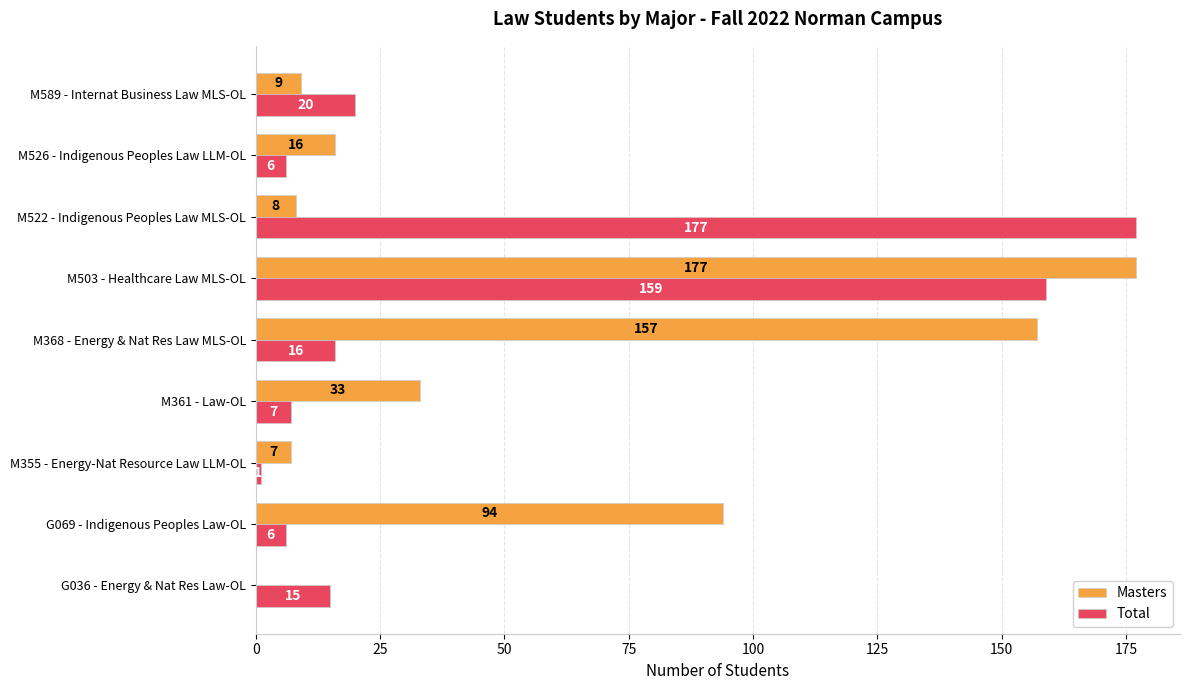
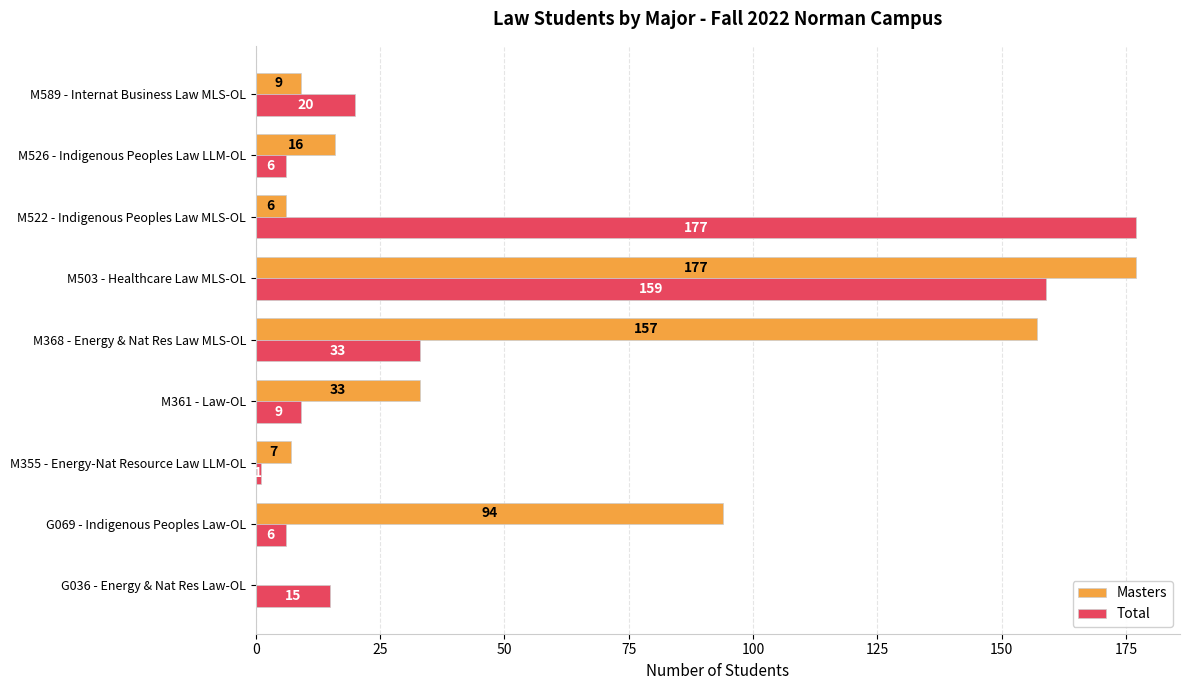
  {
    "Masters": {
      "M589 - Internat Business Law MLS-OL": 9,
      "M526 - Indigenous Peoples Law LLM-OL": 16,
-     "M522 - Indigenous Peoples Law MLS-OL": 8,
+     "M522 - Indigenous Peoples Law MLS-OL": 6,
      "M503 - Healthcare Law MLS-OL": 177,
      "M368 - Energy & Nat Res Law MLS-OL": 157,
      "M361 - Law-OL": 33,
      "M355 - Energy-Nat Resource Law LLM-OL": 7,
      "G069 - Indigenous Peoples Law-OL": 94
    },
    "Total": {
      "M589 - Internat Business Law MLS-OL": 20,
      "M526 - Indigenous Peoples Law LLM-OL": 6,
      "M522 - Indigenous Peoples Law MLS-OL": 177,
      "M503 - Healthcare Law MLS-OL": 159,
-     "M368 - Energy & Nat Res Law MLS-OL": 16,
-     "M361 - Law-OL": 7,
+     "M368 - Energy & Nat Res Law MLS-OL": 33,
+     "M361 - Law-OL": 9,
      "M355 - Energy-Nat Resource Law LLM-OL": 1,
      "G069 - Indigenous Peoples Law-OL": 6,
      "G036 - Energy & Nat Res Law-OL": 15
    }
  }
